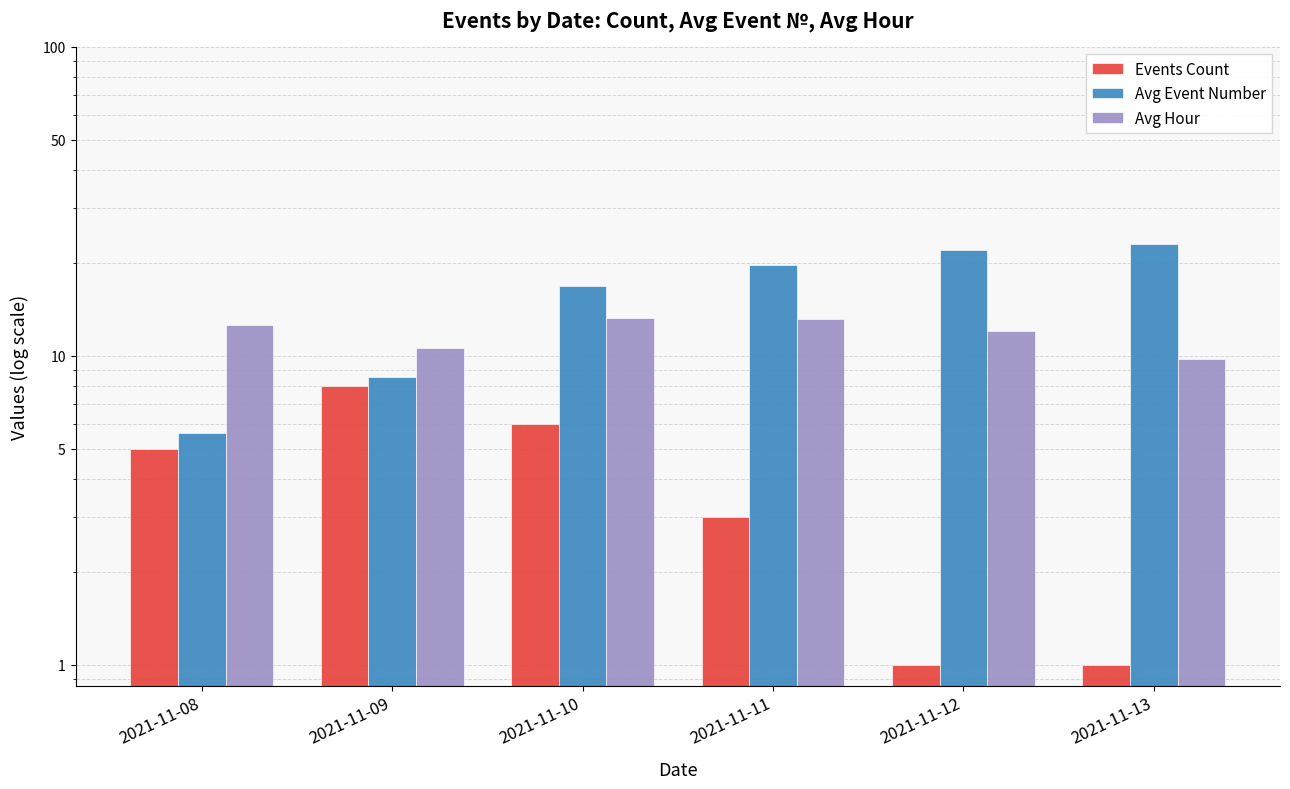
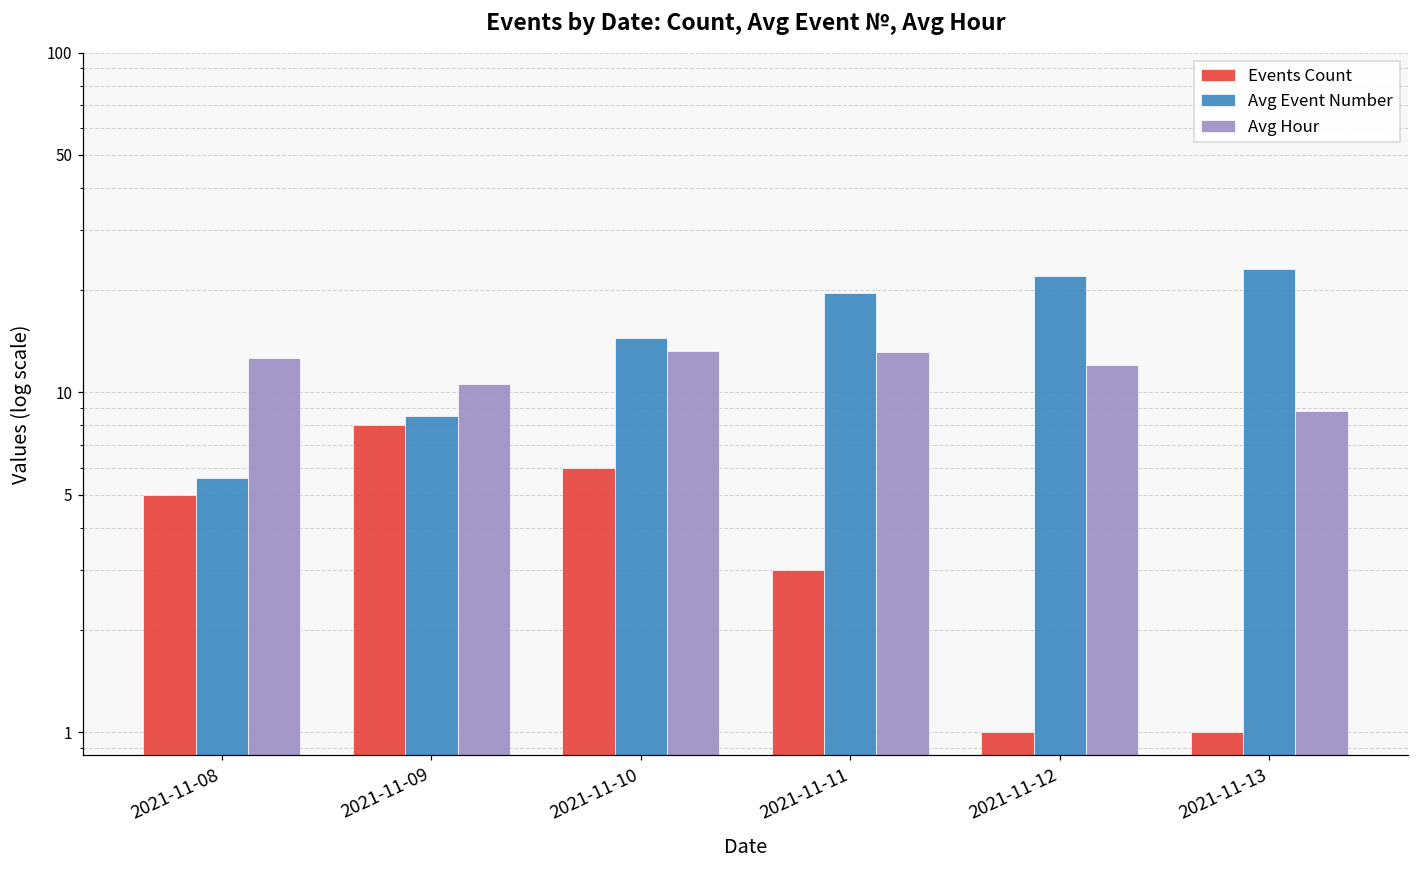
  {
    "Events Count": {
      "2021-11-08": 5.0,
      "2021-11-09": 8.0,
      "2021-11-10": 6.0,
      "2021-11-11": 3.0,
      "2021-11-12": 1.0,
      "2021-11-13": 1.0
    },
    "Avg Event Number": {
      "2021-11-08": 5.6,
      "2021-11-09": 8.5,
-     "2021-11-10": 17,
+     "2021-11-10": 15,
      "2021-11-11": 20,
      "2021-11-12": 22,
      "2021-11-13": 23
    },
    "Avg Hour": {
      "2021-11-08": 12.6,
      "2021-11-09": 10.6,
      "2021-11-10": 13.2,
      "2021-11-11": 13.1,
      "2021-11-12": 12.0,
-     "2021-11-13": 9.8
+     "2021-11-13": 8.8
    }
  }
